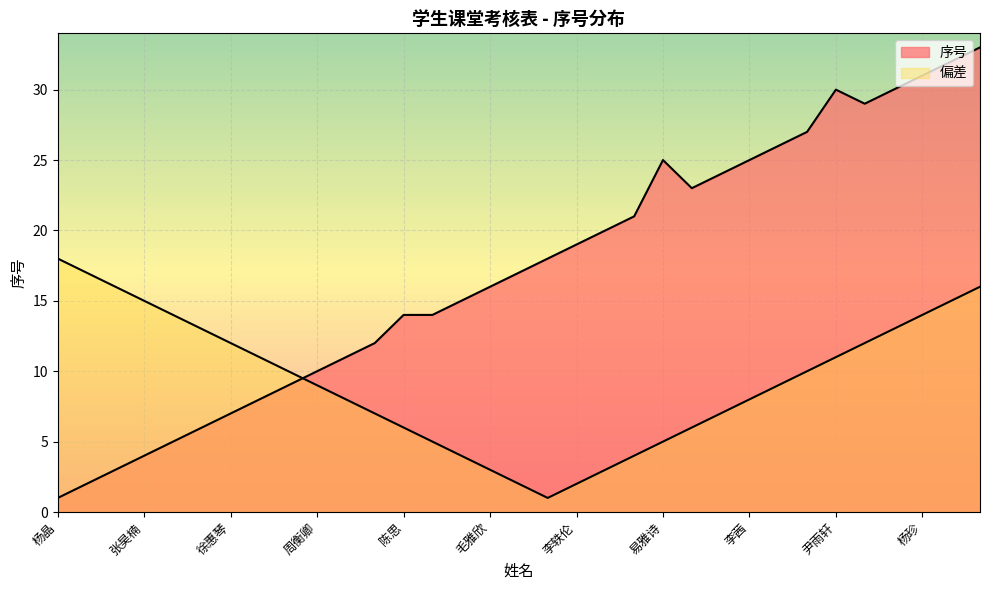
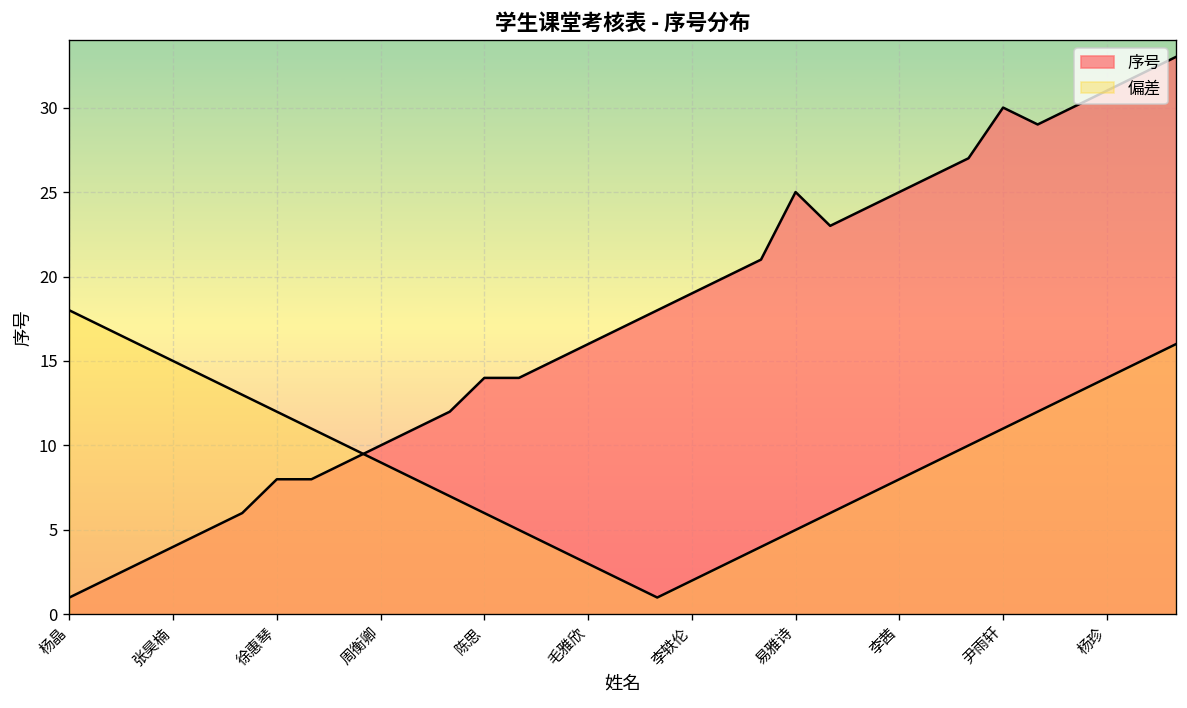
  {
    "序号": {
      "杨晶": 1,
      "张昊楠": 4,
-     "徐惠琴": 7,
+     "徐惠琴": 8,
      "周衡卿": 10,
      "陈思": 14,
      "毛雅欣": 16,
      "李轶伦": 19,
      "易雅诗": 25,
      "李茜": 25,
      "尹雨轩": 30
    },
    "偏差": {
      "杨晶": 18,
      "张昊楠": 15,
      "徐惠琴": 12,
      "周衡卿": 9,
      "陈思": 6,
      "毛雅欣": 3,
      "李轶伦": 2,
      "易雅诗": 5,
      "李茜": 8,
      "尹雨轩": 11,
      "杨珍": 14
    }
  }
